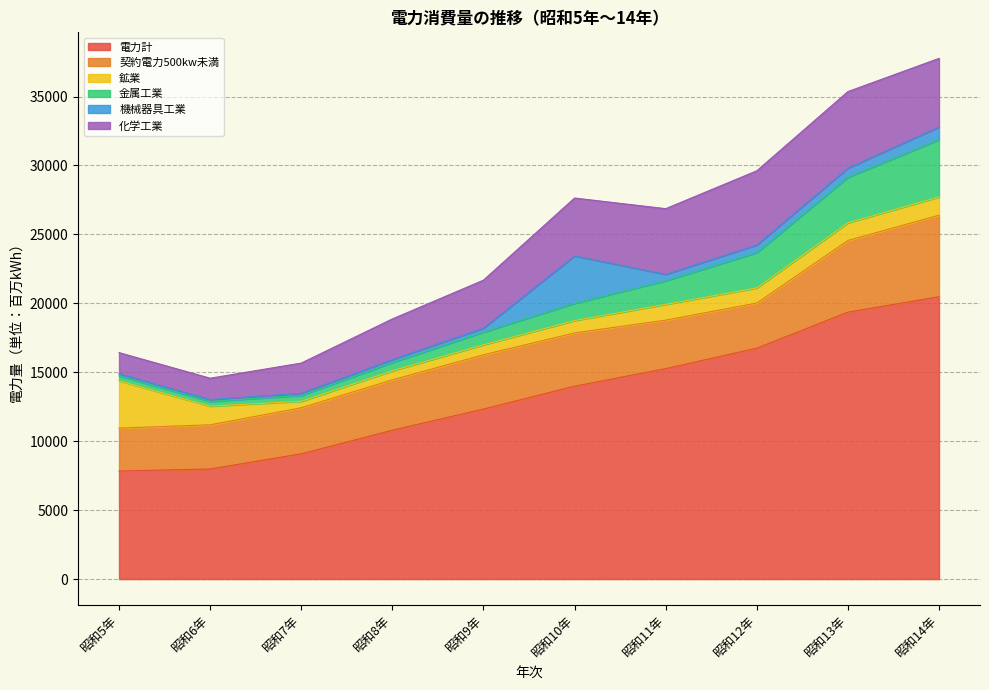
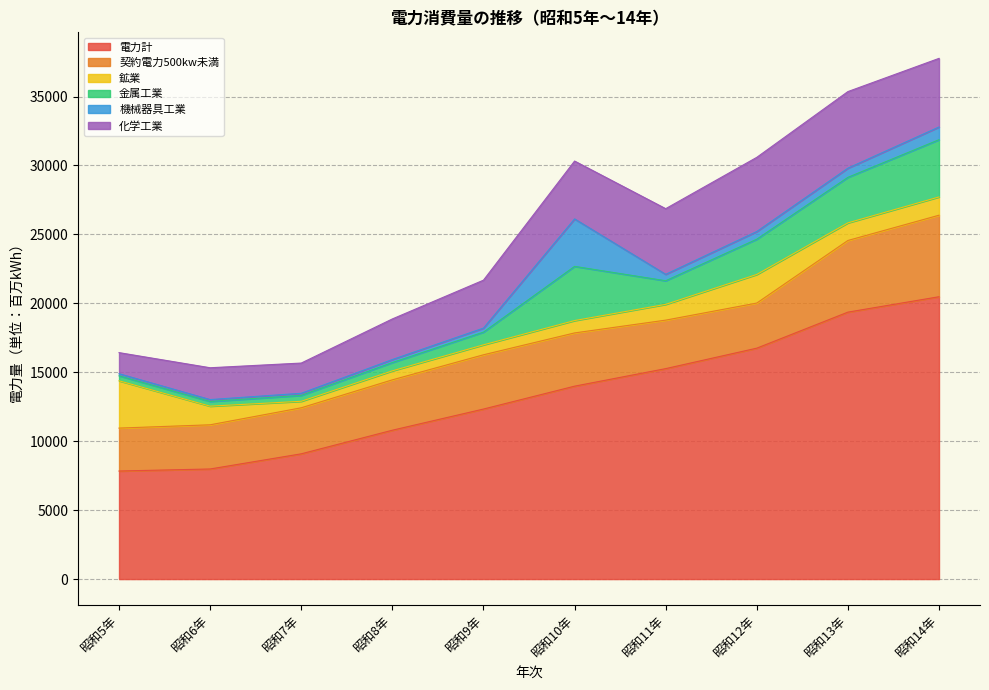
  {
    "鉱業": {
      "昭和5年": 3400,
      "昭和6年": 1400,
      "昭和7年": 500,
      "昭和8年": 700,
      "昭和9年": 700,
      "昭和10年": 900,
      "昭和11年": 1100,
-     "昭和12年": 1100,
+     "昭和12年": 2100,
      "昭和13年": 1300,
      "昭和14年": 1300
    },
    "金属工業": {
      "昭和8年": 600,
      "昭和9年": 900,
-     "昭和10年": 1200,
+     "昭和10年": 3900,
      "昭和11年": 1700,
      "昭和12年": 2600,
      "昭和13年": 3300,
      "昭和14年": 4200
    },
    "機械器具工業": {
      "昭和8年": 200,
      "昭和9年": 300,
      "昭和10年": 3400,
      "昭和11年": 500,
      "昭和12年": 600,
      "昭和13年": 700,
      "昭和14年": 900
    },
    "化学工業": {
      "昭和5年": 1500,
-     "昭和6年": 1600,
+     "昭和6年": 2300,
      "昭和7年": 2200,
      "昭和8年": 2900,
      "昭和9年": 3500,
      "昭和10年": 4200,
      "昭和11年": 4800,
      "昭和12年": 5400,
      "昭和13年": 5600,
      "昭和14年": 5000
    }
  }
